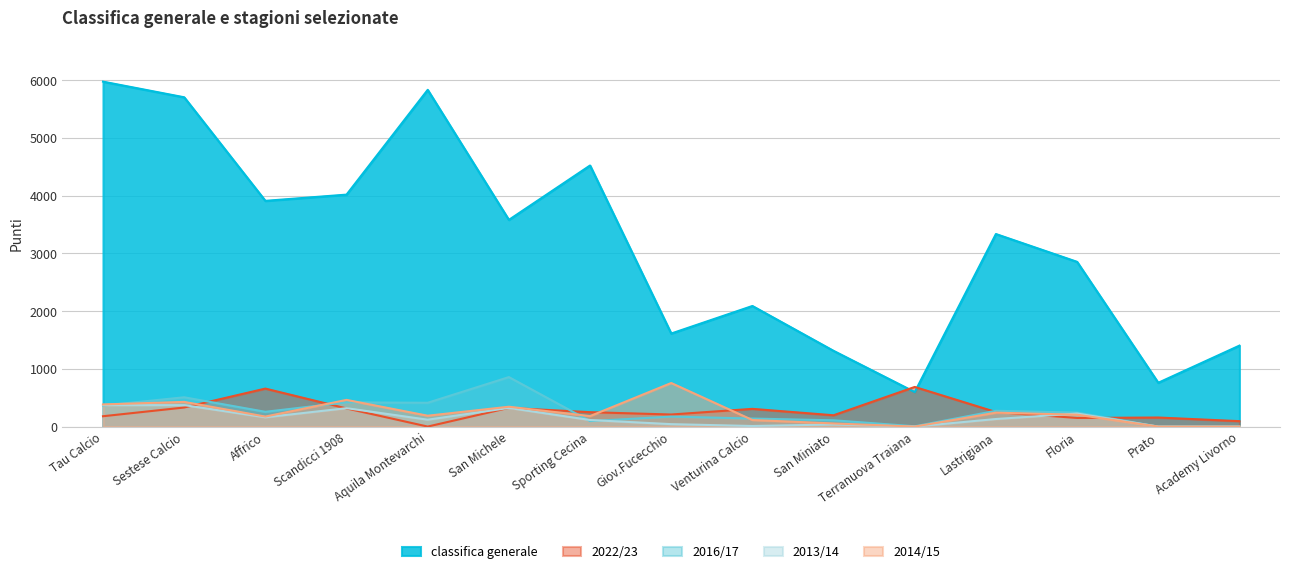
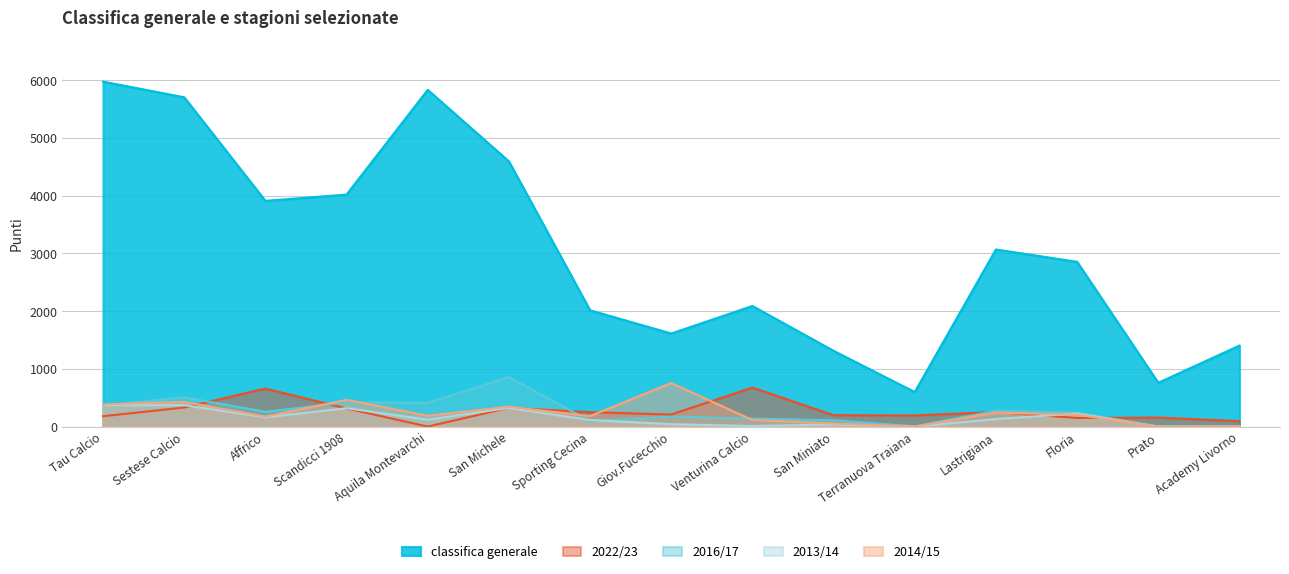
  {
    "classifica generale": {
      "Tau Calcio": 6000,
      "Sestese Calcio": 5700,
      "Affrico": 3900,
      "Scandicci 1908": 4000,
      "Aquila Montevarchi": 5800,
-     "San Michele": 3600,
-     "Sporting Cecina": 4500,
+     "San Michele": 4600,
+     "Sporting Cecina": 2000,
      "Giov.Fucecchio": 1600,
      "Venturina Calcio": 2100,
      "San Miniato": 1300,
      "Terranuova Traiana": 600,
-     "Lastrigiana": 3300,
+     "Lastrigiana": 3100,
      "Floria": 2900,
      "Prato": 800,
      "Academy Livorno": 1400
    },
    "2022/23": {
      "Tau Calcio": 200,
      "Affrico": 700,
      "Aquila Montevarchi": 0,
      "Sporting Cecina": 200,
-     "Venturina Calcio": 300,
+     "Venturina Calcio": 700,
      "San Miniato": 200,
-     "Terranuova Traiana": 700,
+     "Terranuova Traiana": 200,
      "Floria": 100,
      "Prato": 200,
      "Academy Livorno": 100
    },
    "2014/15": {
      "Sestese Calcio": 400,
      "Aquila Montevarchi": 200,
      "Sporting Cecina": 200,
      "Giov.Fucecchio": 800
    }
  }
